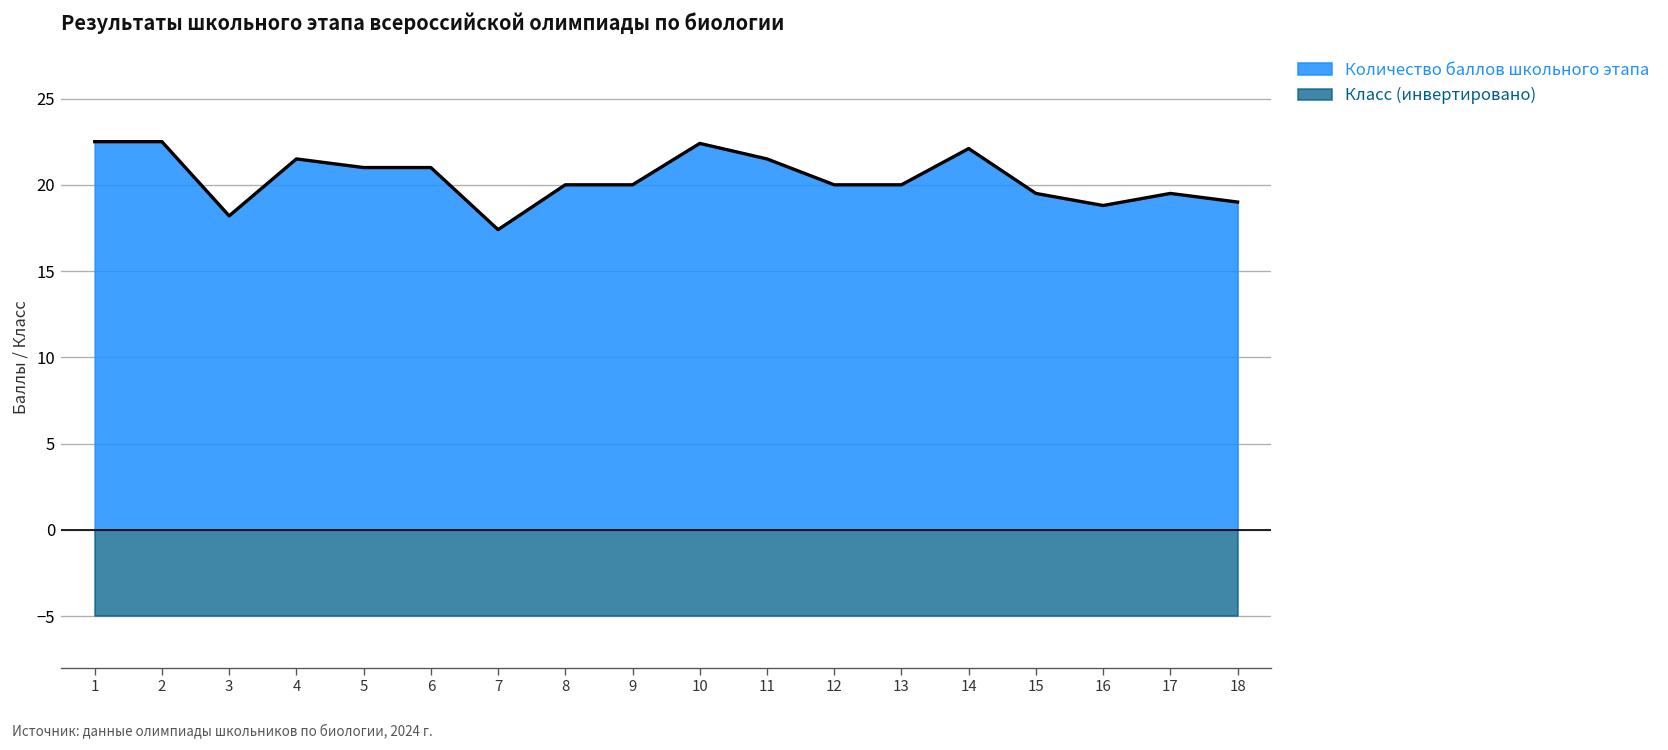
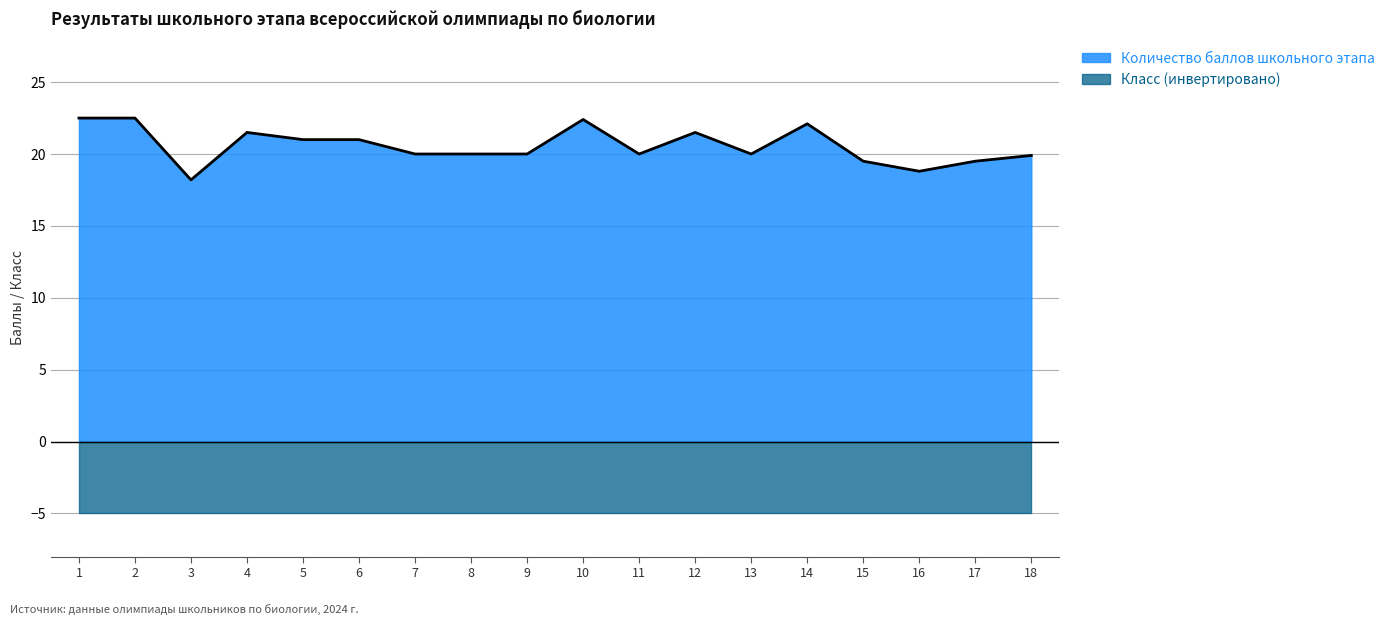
  {
    "Количество баллов школьного этапа": {
      "1": 22.5,
      "2": 22.5,
      "3": 18.2,
      "4": 21.5,
      "5": 21.0,
      "6": 21.0,
-     "7": 17.4,
+     "7": 20.0,
      "8": 20.0,
      "9": 20.0,
      "10": 22.4,
-     "11": 21.5,
-     "12": 20.0,
+     "11": 20.0,
+     "12": 21.5,
      "13": 20.0,
      "14": 22.1,
      "15": 19.5,
      "16": 18.8,
      "17": 19.5,
-     "18": 19.0
+     "18": 19.9
    },
    "Класс (инвертировано)": {
      "1": 0.0,
      "2": 0.0,
      "3": 0.0,
      "4": 0.0,
      "5": 0.0,
      "6": 0.0,
      "7": 0.0,
      "8": 0.0,
      "9": 0.0,
      "10": 0.0,
      "11": 0.0,
      "12": 0.0,
      "13": 0.0,
      "14": 0.0,
      "15": 0.0,
      "16": 0.0,
      "17": 0.0,
      "18": 0.0
    }
  }
